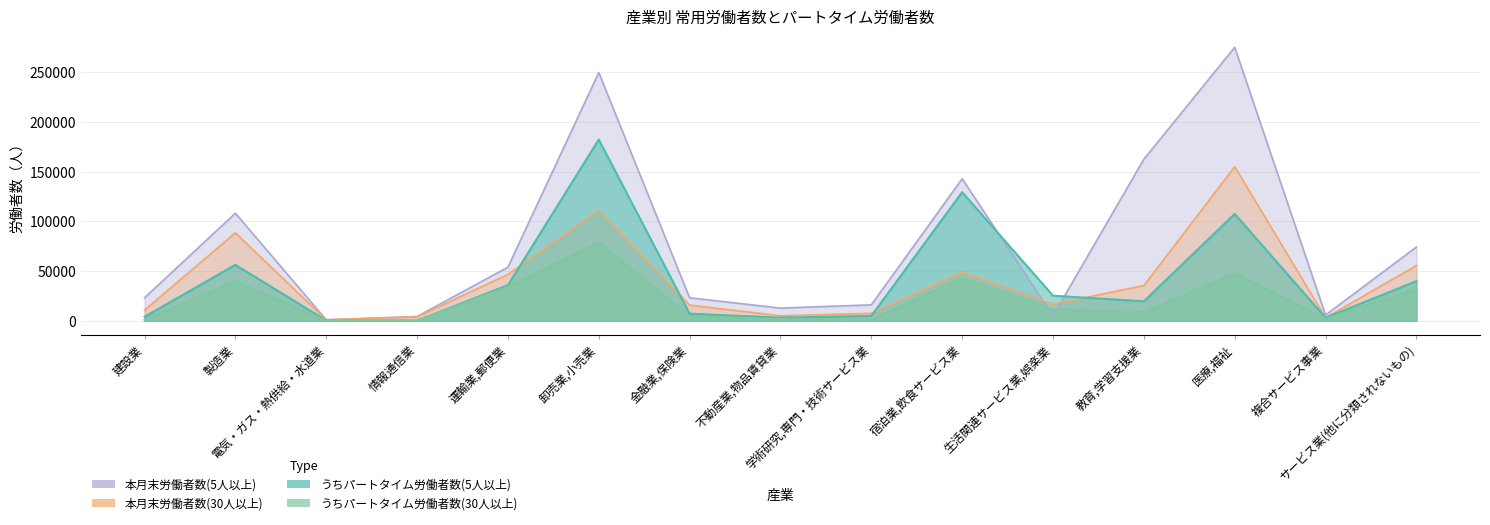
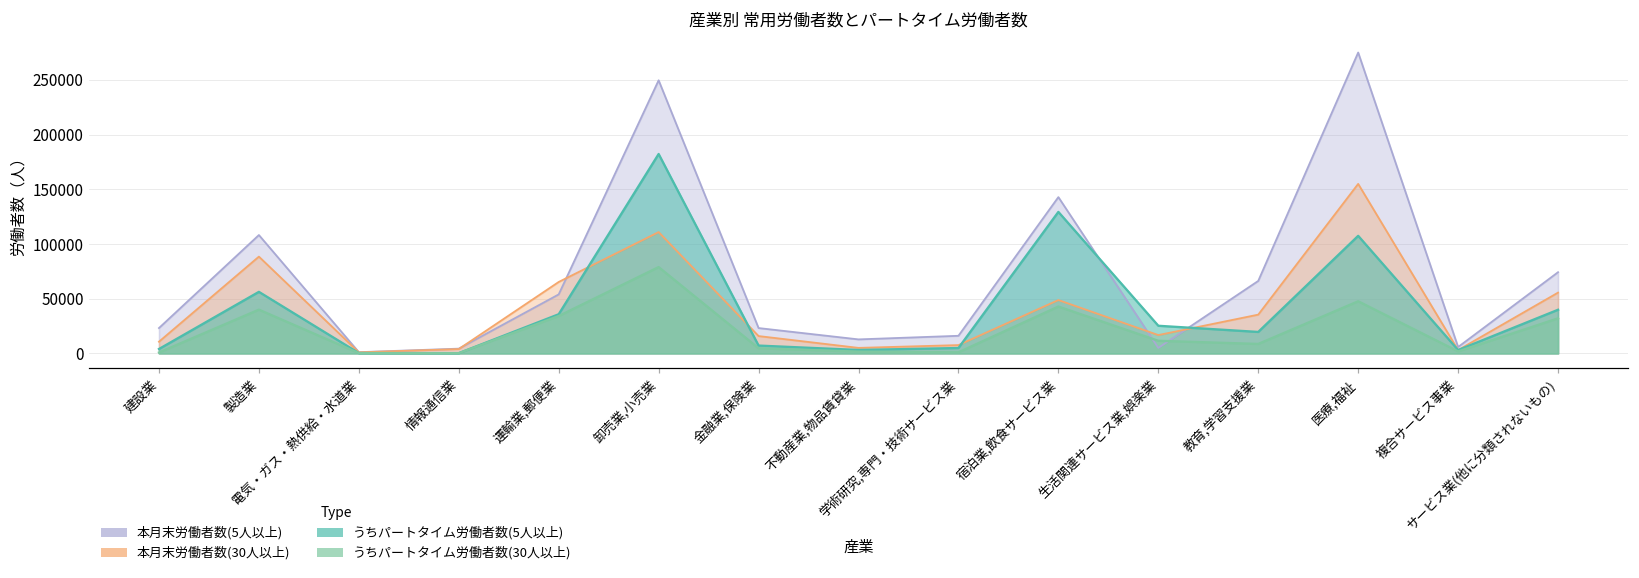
  {
    "本月末労働者数(5人以上)": {
      "建設業": 20000,
      "製造業": 110000,
      "運輸業,郵便業": 50000,
      "卸売業,小売業": 250000,
      "金融業,保険業": 20000,
      "不動産業,物品賃貸業": 10000,
      "学術研究,専門・技術サービス業": 20000,
      "宿泊業,飲食サービス業": 140000,
      "生活関連サービス業,娯楽業": 10000,
-     "教育,学習支援業": 160000,
+     "教育,学習支援業": 70000,
      "医療,福祉": 280000,
      "複合サービス事業": 10000,
      "サービス業(他に分類されないもの)": 70000
    },
    "本月末労働者数(30人以上)": {
      "建設業": 10000,
      "製造業": 90000,
-     "運輸業,郵便業": 50000,
+     "運輸業,郵便業": 70000,
      "卸売業,小売業": 110000,
      "金融業,保険業": 20000,
      "学術研究,専門・技術サービス業": 10000,
      "宿泊業,飲食サービス業": 50000,
      "生活関連サービス業,娯楽業": 20000,
      "教育,学習支援業": 40000,
      "医療,福祉": 150000,
      "サービス業(他に分類されないもの)": 60000
    }
  }
